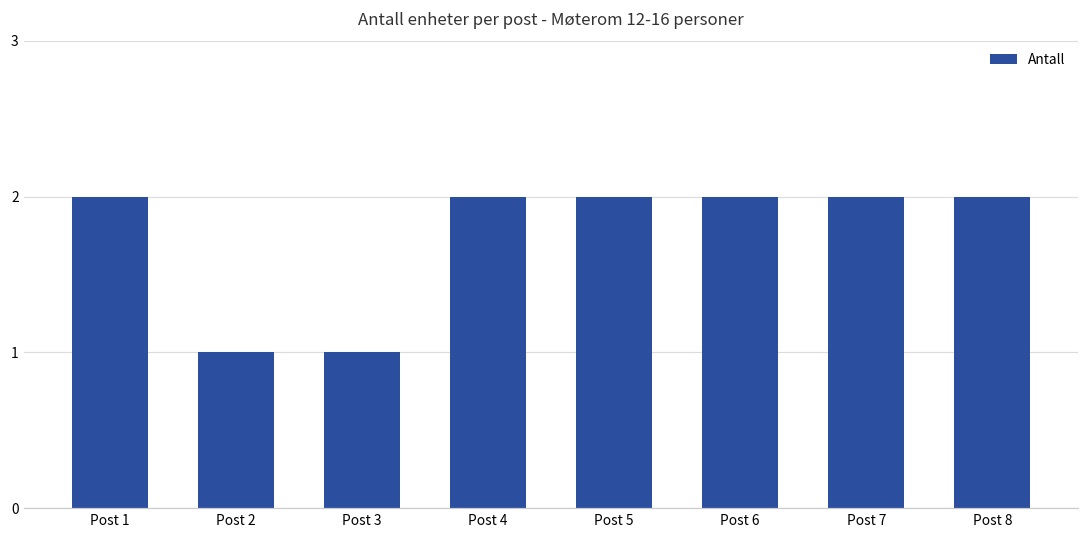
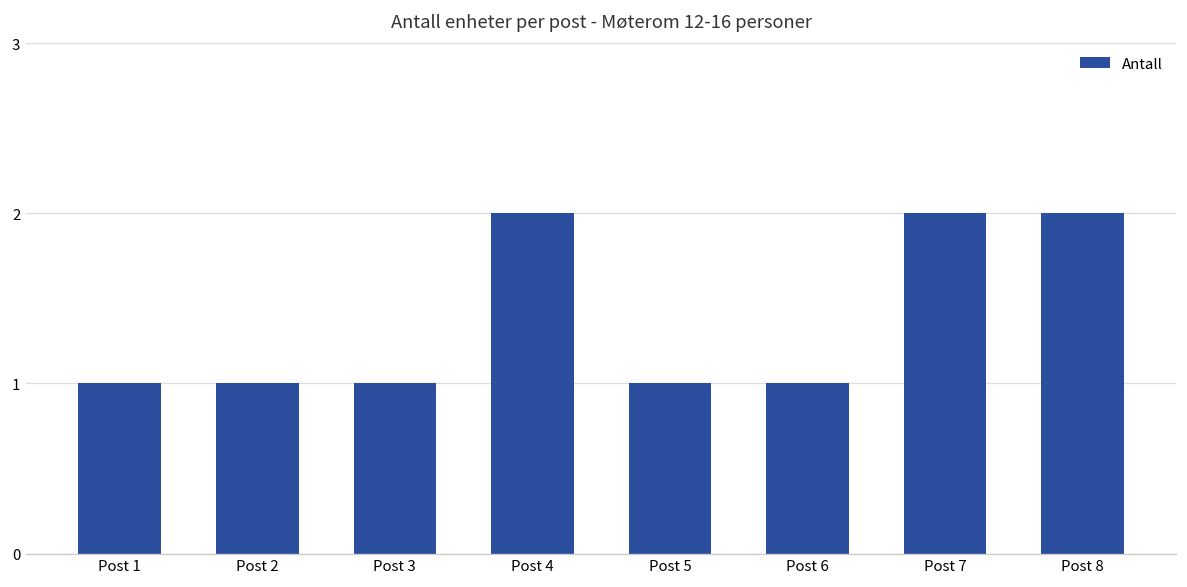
  {
-   "Post 1": 2,
+   "Post 1": 1,
    "Post 2": 1,
    "Post 3": 1,
    "Post 4": 2,
-   "Post 5": 2,
-   "Post 6": 2,
+   "Post 5": 1,
+   "Post 6": 1,
    "Post 7": 2,
    "Post 8": 2
  }
